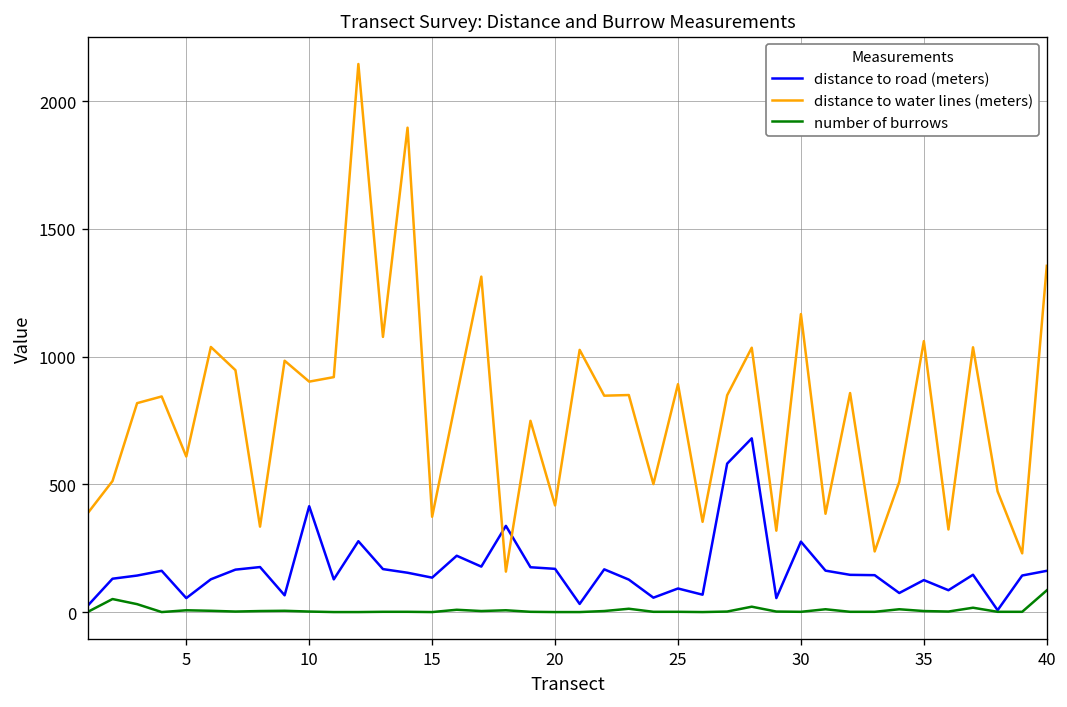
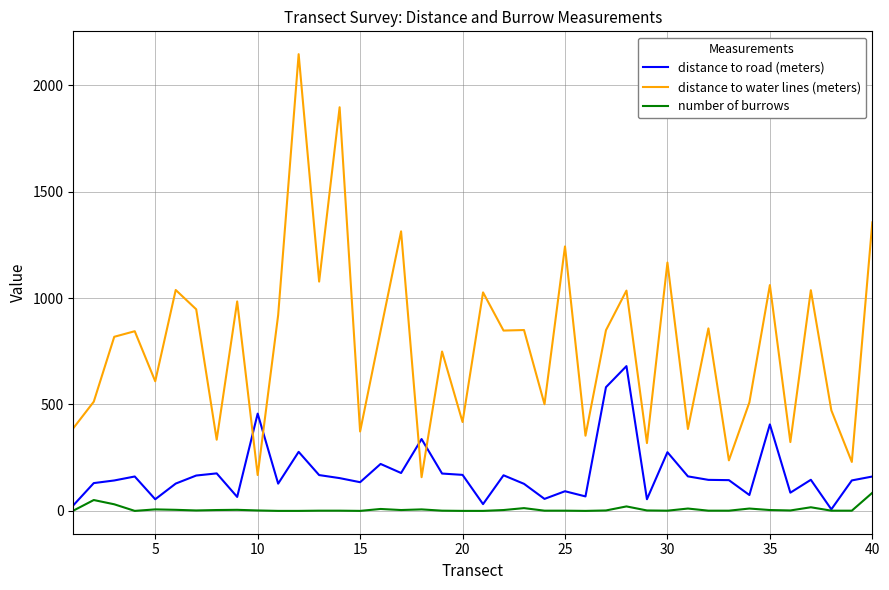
  {
    "distance to road (meters)": {
      "5": 50,
-     "10": 410,
+     "10": 460,
      "15": 130,
      "20": 170,
      "25": 90,
      "30": 280,
-     "35": 130,
+     "35": 410,
      "40": 160
    },
    "distance to water lines (meters)": {
      "5": 610,
-     "10": 900,
+     "10": 170,
      "15": 370,
      "20": 420,
-     "25": 890,
+     "25": 1240,
      "30": 1170,
      "35": 1060,
      "40": 1360
    },
    "number of burrows": {
      "5": 10,
      "10": 0,
      "15": 0,
      "20": 0,
      "25": 0,
      "30": 0,
      "35": 0,
      "40": 90
    }
  }
